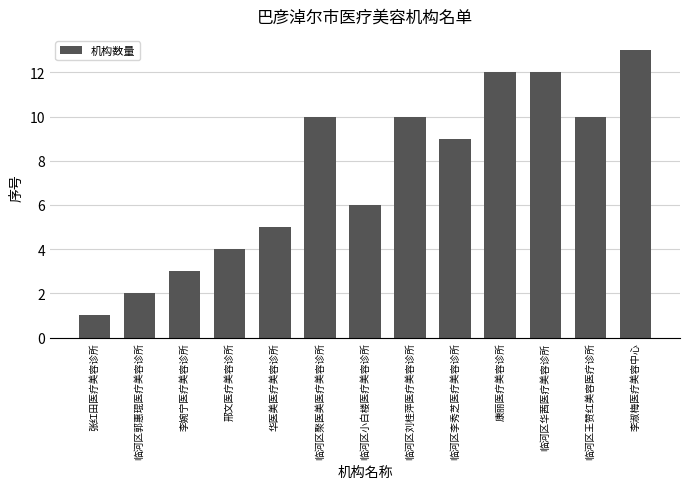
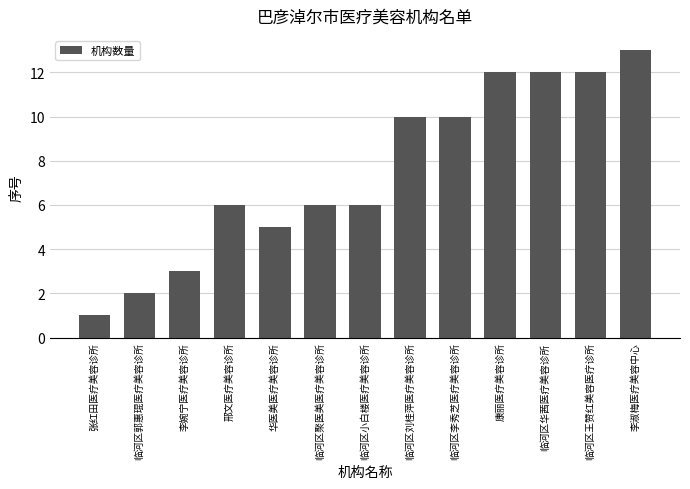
  {
    "张红田医疗美容诊所": 1,
    "临河区郭惠琨医疗美容诊所": 2,
    "李婉宁医疗美容诊所": 3,
-   "邢文医疗美容诊所": 4,
+   "邢文医疗美容诊所": 6,
    "华医美医疗美容诊所": 5,
-   "临河区聚医美医疗美容诊所": 10,
+   "临河区聚医美医疗美容诊所": 6,
    "临河区小白楼医疗美容诊所": 6,
    "临河区刘桂萍医疗美容诊所": 10,
-   "临河区李秀芝医疗美容诊所": 9,
+   "临河区李秀芝医疗美容诊所": 10,
    "康丽医疗美容诊所": 12,
    "临河区华茜医疗美容诊所": 12,
-   "临河区王赞红美容医疗诊所": 10,
+   "临河区王赞红美容医疗诊所": 12,
    "李淑梅医疗美容中心": 13
  }
